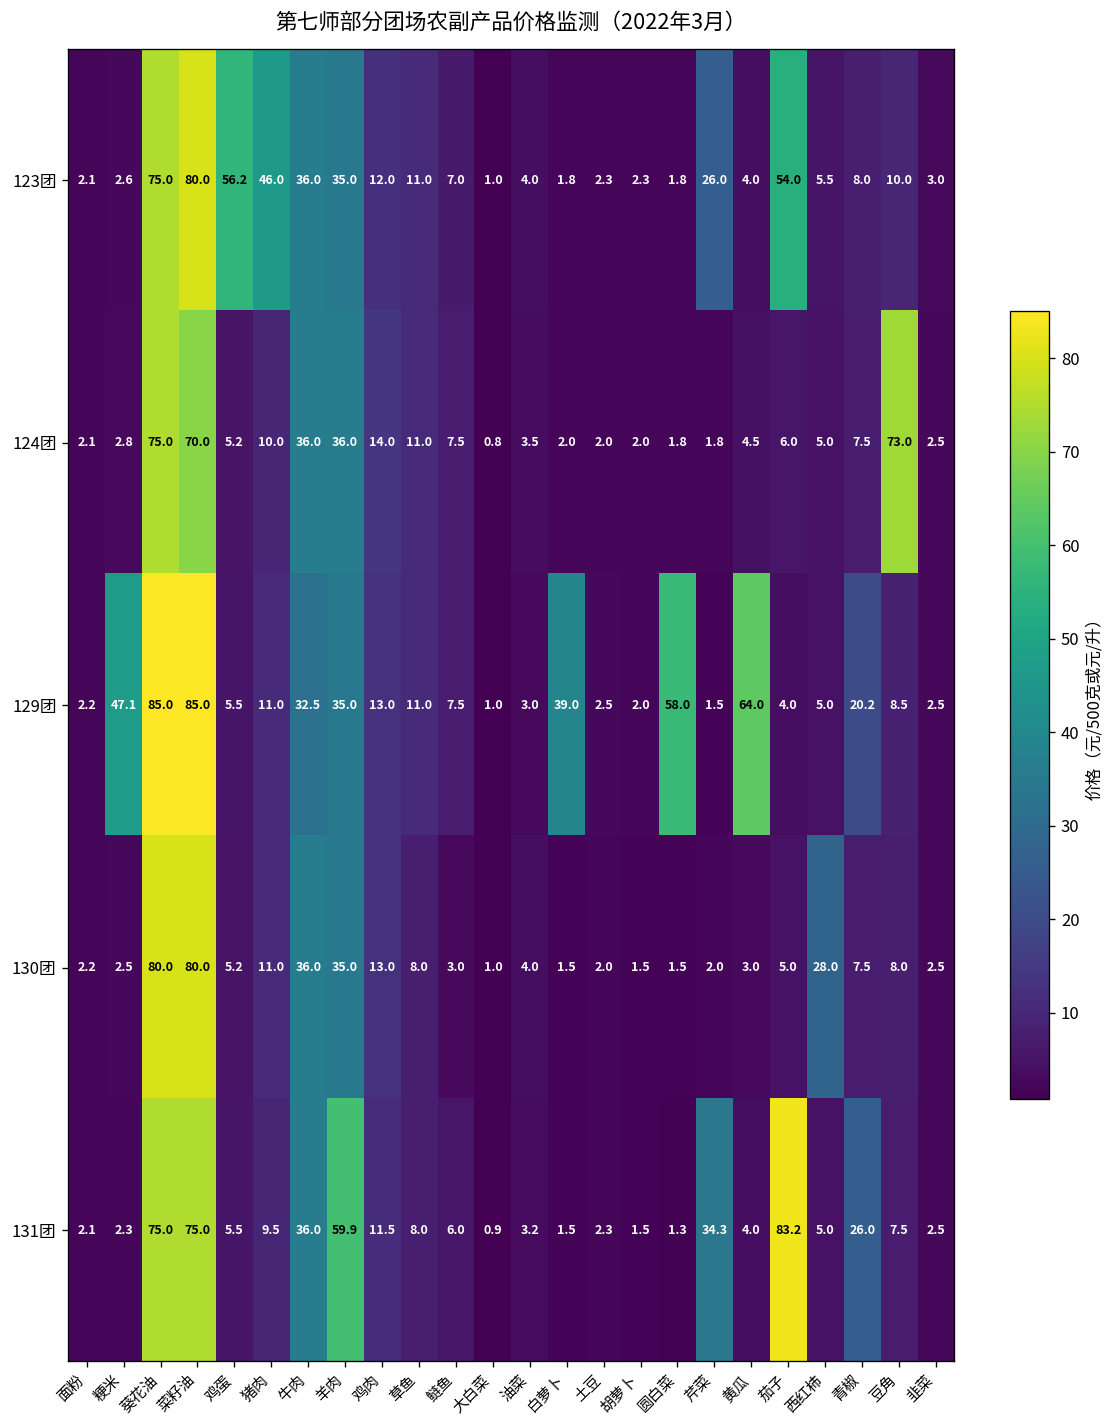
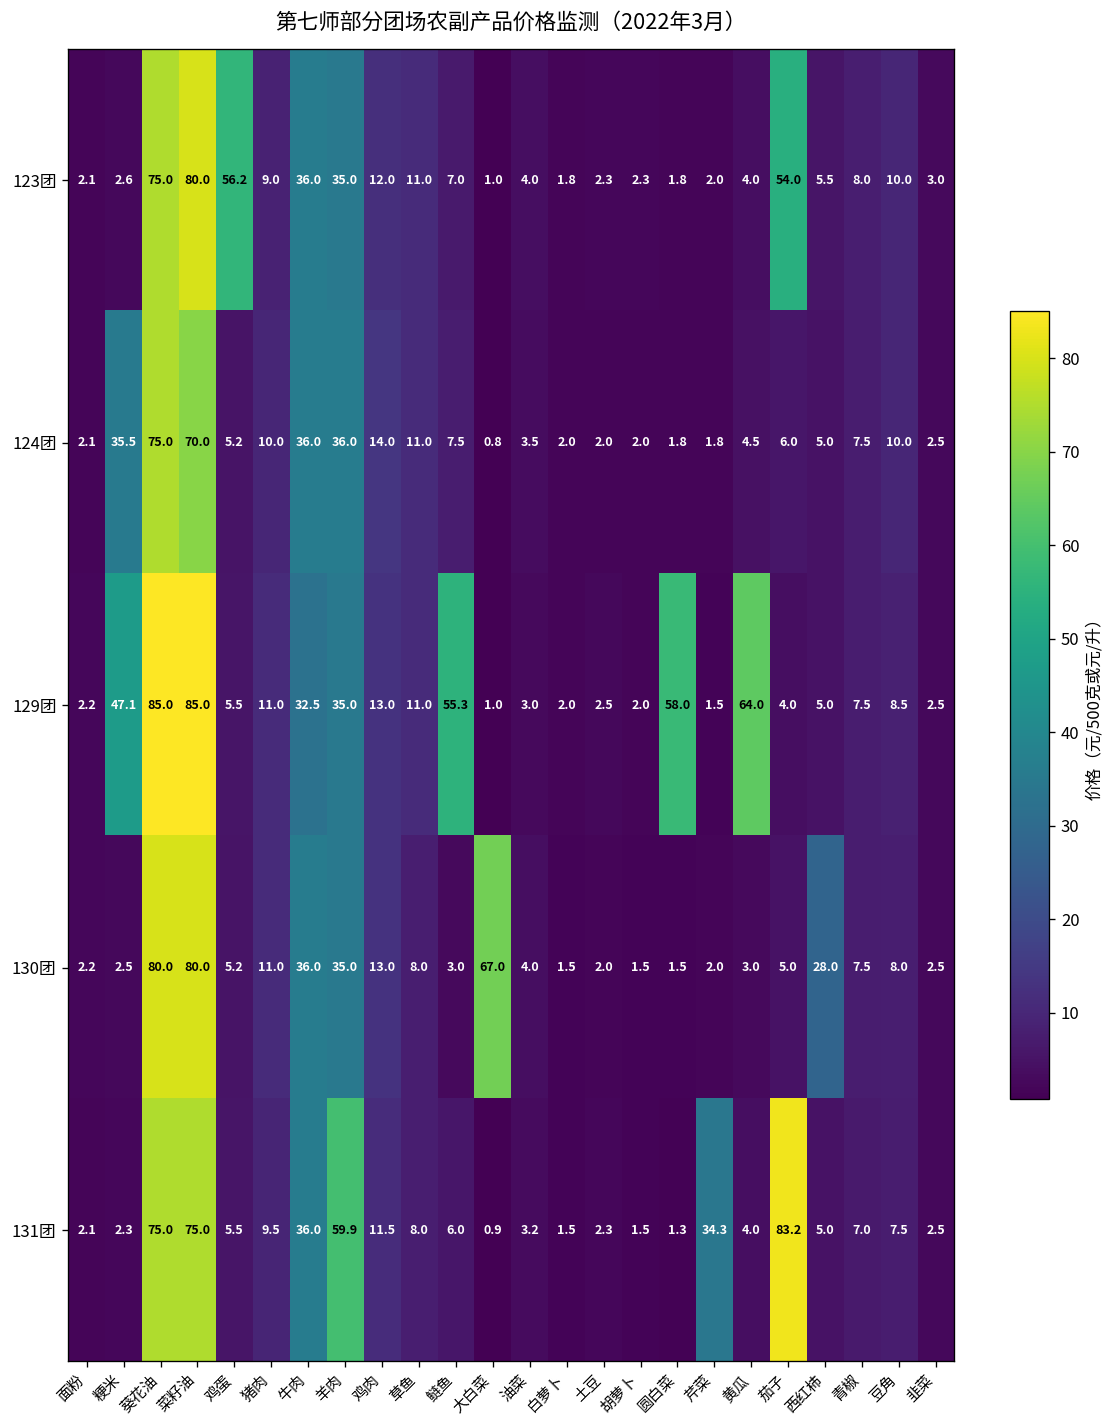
  {
    "123团": {
      "面粉": 2.1,
      "粳米": 2.6,
      "葵花油": 75.0,
      "菜籽油": 80.0,
      "鸡蛋": 56.2,
-     "猪肉": 46.0,
+     "猪肉": 9.0,
      "牛肉": 36.0,
      "羊肉": 35.0,
      "鸡肉": 12.0,
      "草鱼": 11.0,
      "鲢鱼": 7.0,
      "大白菜": 1.0,
      "油菜": 4.0,
      "白萝卜": 1.8,
      "土豆": 2.3,
      "胡萝卜": 2.3,
      "圆白菜": 1.8,
-     "芹菜": 26.0,
+     "芹菜": 2.0,
      "黄瓜": 4.0,
      "茄子": 54.0,
      "西红柿": 5.5,
      "青椒": 8.0,
      "豆角": 10.0,
      "韭菜": 3.0
    },
    "124团": {
      "面粉": 2.1,
-     "粳米": 2.8,
+     "粳米": 35.5,
      "葵花油": 75.0,
      "菜籽油": 70.0,
      "鸡蛋": 5.2,
      "猪肉": 10.0,
      "牛肉": 36.0,
      "羊肉": 36.0,
      "鸡肉": 14.0,
      "草鱼": 11.0,
      "鲢鱼": 7.5,
      "大白菜": 0.8,
      "油菜": 3.5,
      "白萝卜": 2.0,
      "土豆": 2.0,
      "胡萝卜": 2.0,
      "圆白菜": 1.8,
      "芹菜": 1.8,
      "黄瓜": 4.5,
      "茄子": 6.0,
      "西红柿": 5.0,
      "青椒": 7.5,
-     "豆角": 73.0,
+     "豆角": 10.0,
      "韭菜": 2.5
    },
    "129团": {
      "面粉": 2.2,
      "粳米": 47.1,
      "葵花油": 85.0,
      "菜籽油": 85.0,
      "鸡蛋": 5.5,
      "猪肉": 11.0,
      "牛肉": 32.5,
      "羊肉": 35.0,
      "鸡肉": 13.0,
      "草鱼": 11.0,
-     "鲢鱼": 7.5,
+     "鲢鱼": 55.3,
      "大白菜": 1.0,
      "油菜": 3.0,
-     "白萝卜": 39.0,
+     "白萝卜": 2.0,
      "土豆": 2.5,
      "胡萝卜": 2.0,
      "圆白菜": 58.0,
      "芹菜": 1.5,
      "黄瓜": 64.0,
      "茄子": 4.0,
      "西红柿": 5.0,
-     "青椒": 20.2,
+     "青椒": 7.5,
      "豆角": 8.5,
      "韭菜": 2.5
    },
    "130团": {
      "面粉": 2.2,
      "粳米": 2.5,
      "葵花油": 80.0,
      "菜籽油": 80.0,
      "鸡蛋": 5.2,
      "猪肉": 11.0,
      "牛肉": 36.0,
      "羊肉": 35.0,
      "鸡肉": 13.0,
      "草鱼": 8.0,
      "鲢鱼": 3.0,
-     "大白菜": 1.0,
+     "大白菜": 67.0,
      "油菜": 4.0,
      "白萝卜": 1.5,
      "土豆": 2.0,
      "胡萝卜": 1.5,
      "圆白菜": 1.5,
      "芹菜": 2.0,
      "黄瓜": 3.0,
      "茄子": 5.0,
      "西红柿": 28.0,
      "青椒": 7.5,
      "豆角": 8.0,
      "韭菜": 2.5
    },
    "131团": {
      "面粉": 2.1,
      "粳米": 2.3,
      "葵花油": 75.0,
      "菜籽油": 75.0,
      "鸡蛋": 5.5,
      "猪肉": 9.5,
      "牛肉": 36.0,
      "羊肉": 59.9,
      "鸡肉": 11.5,
      "草鱼": 8.0,
      "鲢鱼": 6.0,
      "大白菜": 0.9,
      "油菜": 3.2,
      "白萝卜": 1.5,
      "土豆": 2.3,
      "胡萝卜": 1.5,
      "圆白菜": 1.3,
      "芹菜": 34.3,
      "黄瓜": 4.0,
      "茄子": 83.2,
      "西红柿": 5.0,
-     "青椒": 26.0,
+     "青椒": 7.0,
      "豆角": 7.5,
      "韭菜": 2.5
    }
  }
